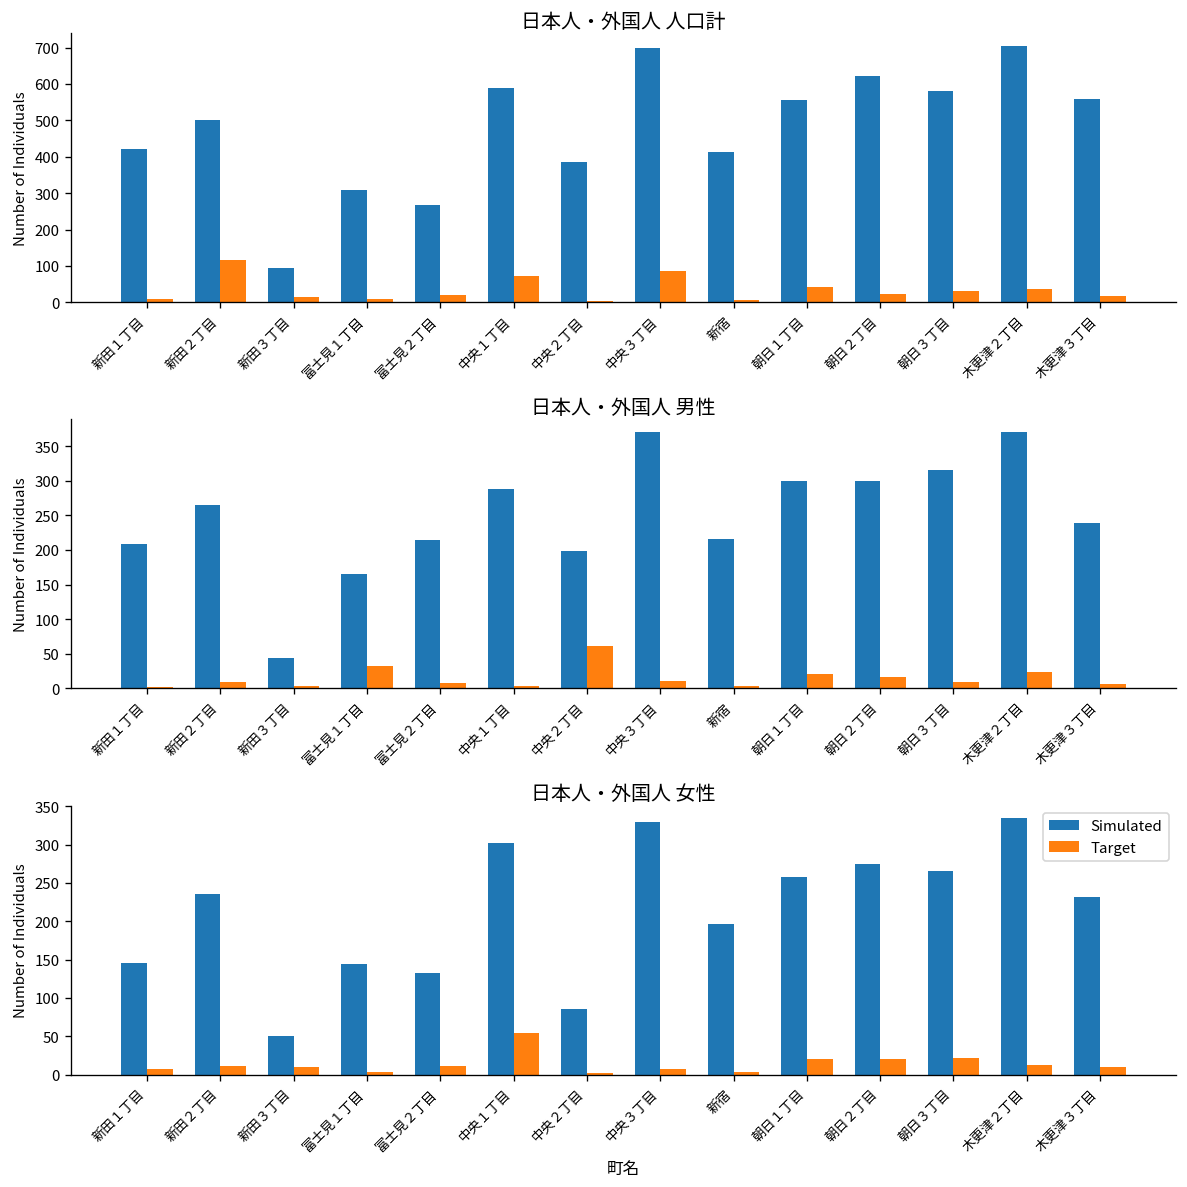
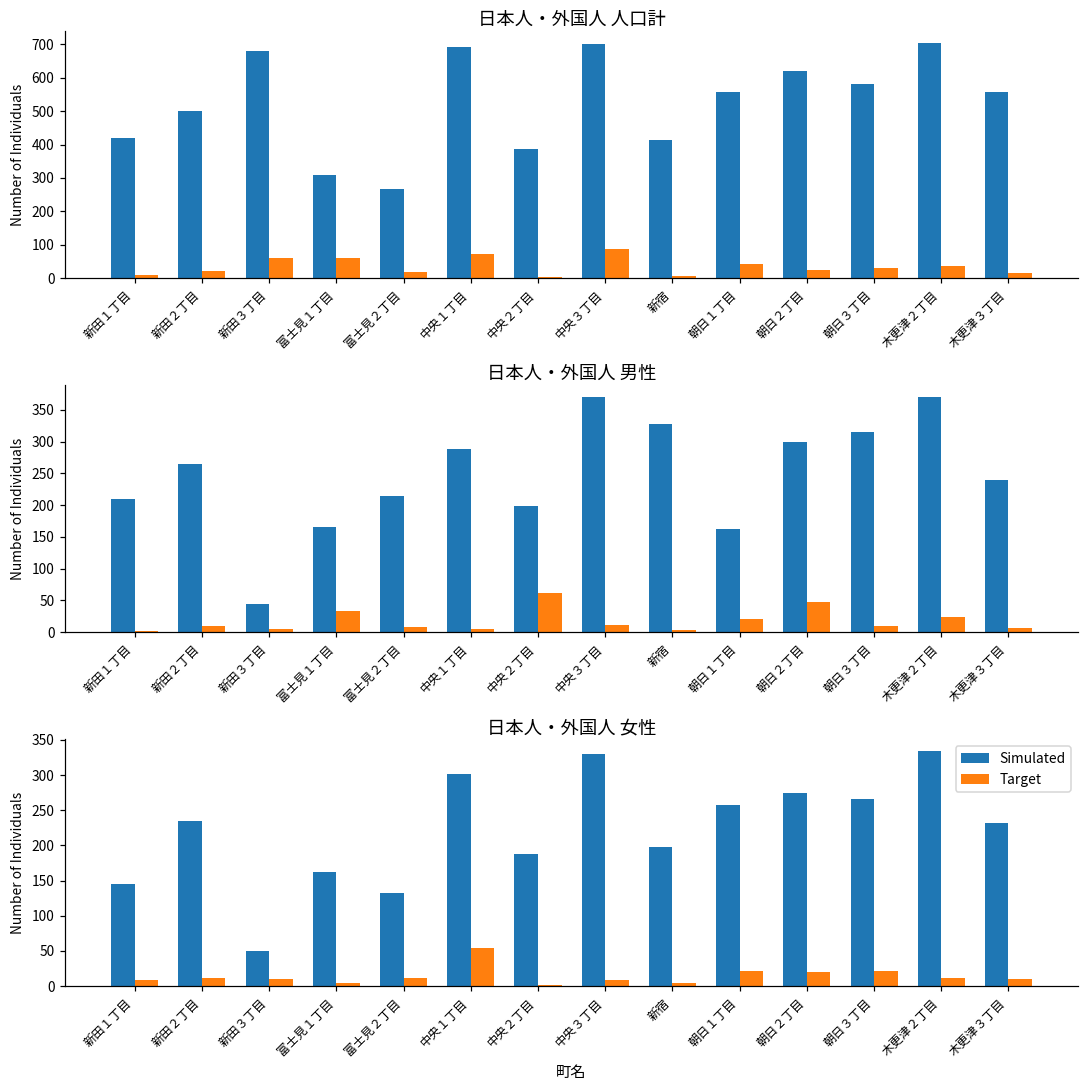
  {
    "日本人・外国人 人口計": {
      "Simulated": {
        "新田１丁目": 420,
        "新田２丁目": 500,
-       "新田３丁目": 90,
+       "新田３丁目": 680,
        "富士見１丁目": 310,
        "富士見２丁目": 270,
-       "中央１丁目": 590,
+       "中央１丁目": 690,
        "中央２丁目": 390,
        "中央３丁目": 700,
        "新宿": 410,
        "朝日１丁目": 560,
        "朝日２丁目": 620,
        "朝日３丁目": 580,
        "木更津２丁目": 700,
        "木更津３丁目": 560
      },
      "Target": {
        "新田１丁目": 10,
-       "新田２丁目": 120,
-       "新田３丁目": 10,
-       "富士見１丁目": 10,
+       "新田２丁目": 20,
+       "新田３丁目": 60,
+       "富士見１丁目": 60,
        "富士見２丁目": 20,
        "中央１丁目": 70,
        "中央３丁目": 90,
        "朝日１丁目": 40,
        "朝日２丁目": 20,
        "朝日３丁目": 30,
        "木更津２丁目": 40,
        "木更津３丁目": 20
      }
    },
    "日本人・外国人 男性": {
      "Simulated": {
        "新田１丁目": 210,
        "新田２丁目": 270,
        "新田３丁目": 40,
        "富士見１丁目": 170,
        "富士見２丁目": 210,
        "中央１丁目": 290,
        "中央２丁目": 200,
        "中央３丁目": 370,
-       "新宿": 220,
-       "朝日１丁目": 300,
+       "新宿": 330,
+       "朝日１丁目": 160,
        "朝日２丁目": 300,
        "朝日３丁目": 320,
        "木更津２丁目": 370,
        "木更津３丁目": 240
      },
      "Target": {
        "新田２丁目": 10,
        "富士見１丁目": 30,
        "富士見２丁目": 10,
        "中央２丁目": 60,
        "中央３丁目": 10,
        "朝日１丁目": 20,
-       "朝日２丁目": 20,
+       "朝日２丁目": 50,
        "朝日３丁目": 10,
        "木更津２丁目": 20,
        "木更津３丁目": 10
      }
    },
    "日本人・外国人 女性": {
      "Simulated": {
        "新田１丁目": 150,
        "新田２丁目": 240,
        "新田３丁目": 50,
-       "富士見１丁目": 140,
+       "富士見１丁目": 160,
        "富士見２丁目": 130,
        "中央１丁目": 300,
-       "中央２丁目": 90,
+       "中央２丁目": 190,
        "中央３丁目": 330,
        "新宿": 200,
        "朝日１丁目": 260,
        "朝日２丁目": 280,
        "朝日３丁目": 270,
        "木更津２丁目": 330,
        "木更津３丁目": 230
      },
      "Target": {
        "新田１丁目": 10,
        "新田２丁目": 10,
        "新田３丁目": 10,
        "富士見１丁目": 0,
        "富士見２丁目": 10,
        "中央１丁目": 50,
        "中央３丁目": 10,
        "新宿": 0,
        "朝日１丁目": 20,
        "朝日２丁目": 20,
        "朝日３丁目": 20,
        "木更津２丁目": 10,
        "木更津３丁目": 10
      }
    }
  }
